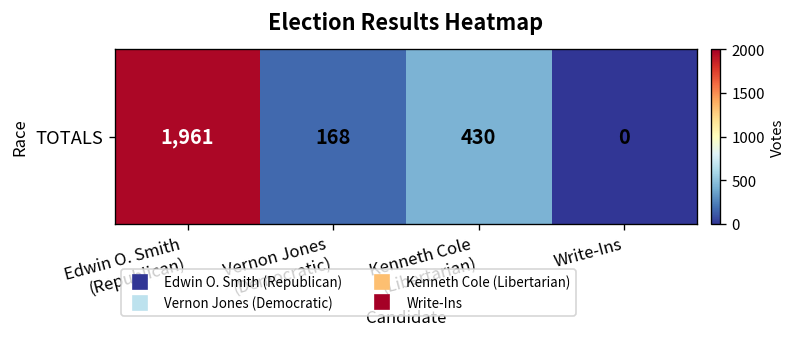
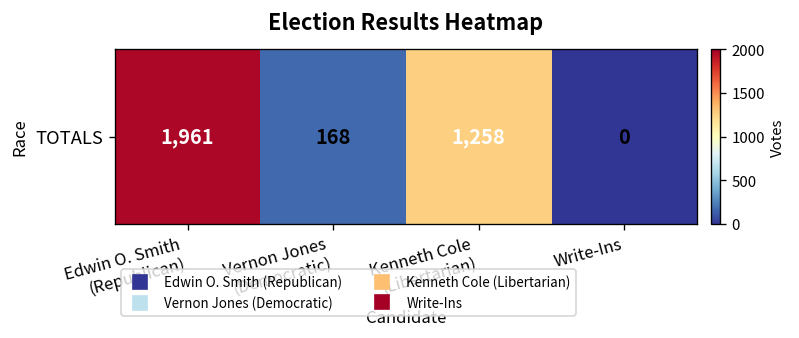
  {
    "TOTALS": {
      "Edwin O. Smith (Republican)": "1,961",
      "Vernon Jones (Democratic)": "168",
-     "Kenneth Cole (Libertarian)": "430",
+     "Kenneth Cole (Libertarian)": "1,258",
      "Write-Ins": "0"
    }
  }
